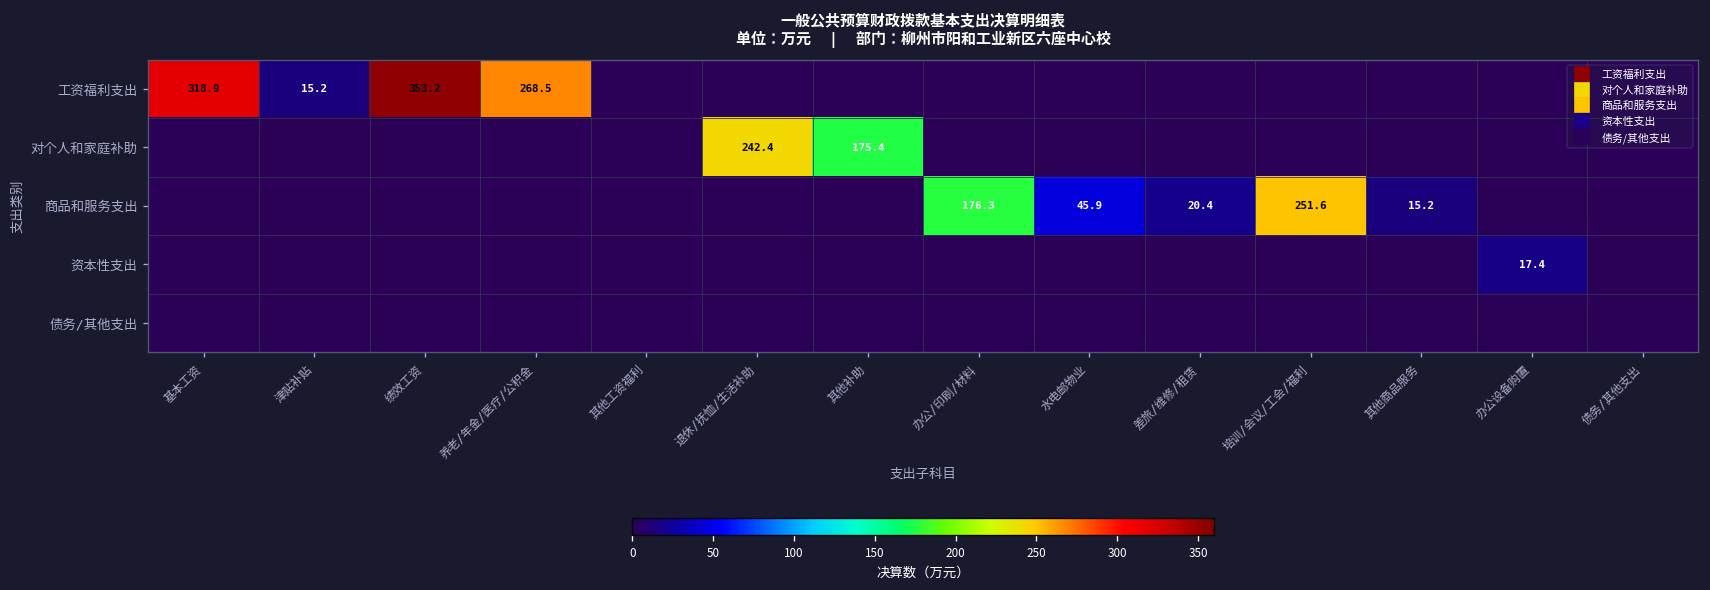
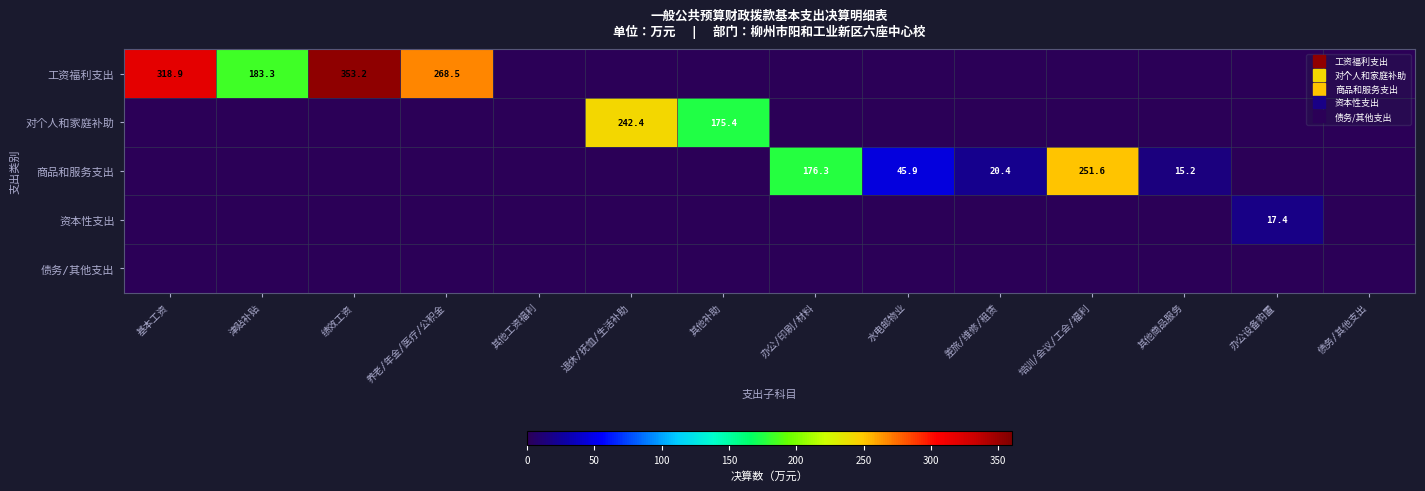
  {
    "工资福利支出": {
      "基本工资": 318.9,
-     "津贴补贴": 15.2,
+     "津贴补贴": 183.3,
      "绩效工资": 353.2,
      "养老/年金/医疗/公积金": 268.5
    },
    "对个人和家庭补助": {
      "退休/抚恤/生活补助": 242.4,
      "其他补助": 175.4
    },
    "商品和服务支出": {
      "办公/印刷/材料": 176.3,
      "水电邮物业": 45.9,
      "差旅/维修/租赁": 20.4,
      "培训/会议/工会/福利": 251.6,
      "其他商品服务": 15.2
    },
    "资本性支出": {
      "办公设备购置": 17.4
    }
  }
